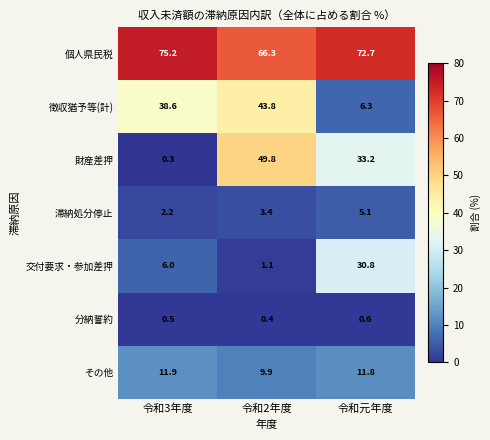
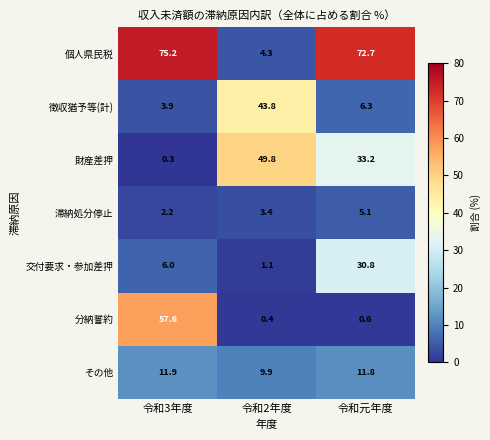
  {
    "個人県民税": {
      "令和3年度": 75.2,
-     "令和2年度": 66.3,
+     "令和2年度": 4.3,
      "令和元年度": 72.7
    },
    "徴収猶予等(計)": {
-     "令和3年度": 38.6,
+     "令和3年度": 3.9,
      "令和2年度": 43.8,
      "令和元年度": 6.3
    },
    "財産差押": {
      "令和3年度": 0.3,
      "令和2年度": 49.8,
      "令和元年度": 33.2
    },
    "滞納処分停止": {
      "令和3年度": 2.2,
      "令和2年度": 3.4,
      "令和元年度": 5.1
    },
    "交付要求・参加差押": {
      "令和3年度": 6.0,
      "令和2年度": 1.1,
      "令和元年度": 30.8
    },
    "分納誓約": {
-     "令和3年度": 0.5,
+     "令和3年度": 57.6,
      "令和2年度": 0.4,
      "令和元年度": 0.6
    },
    "その他": {
      "令和3年度": 11.9,
      "令和2年度": 9.9,
      "令和元年度": 11.8
    }
  }
